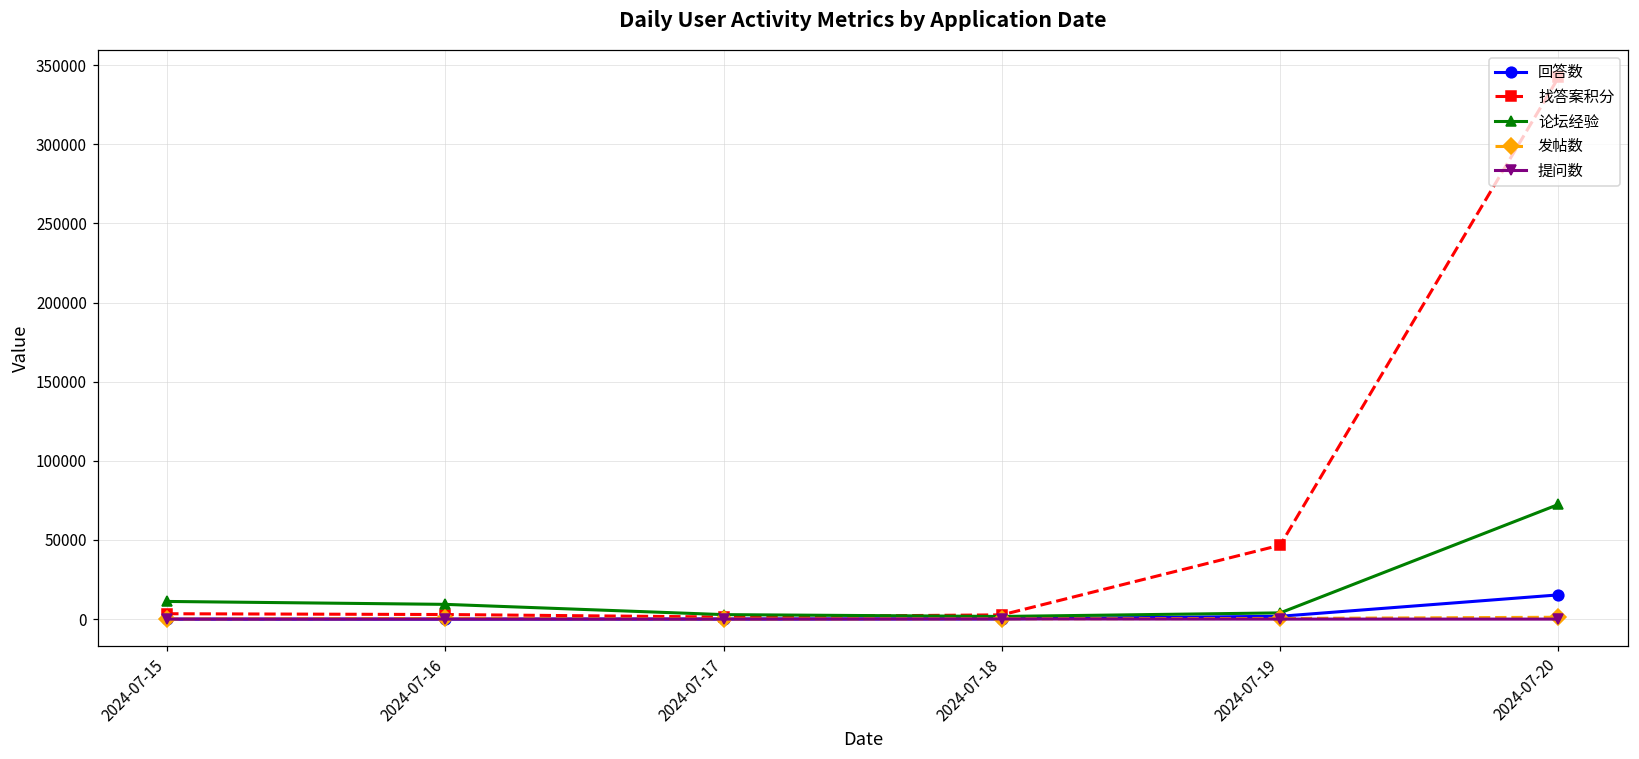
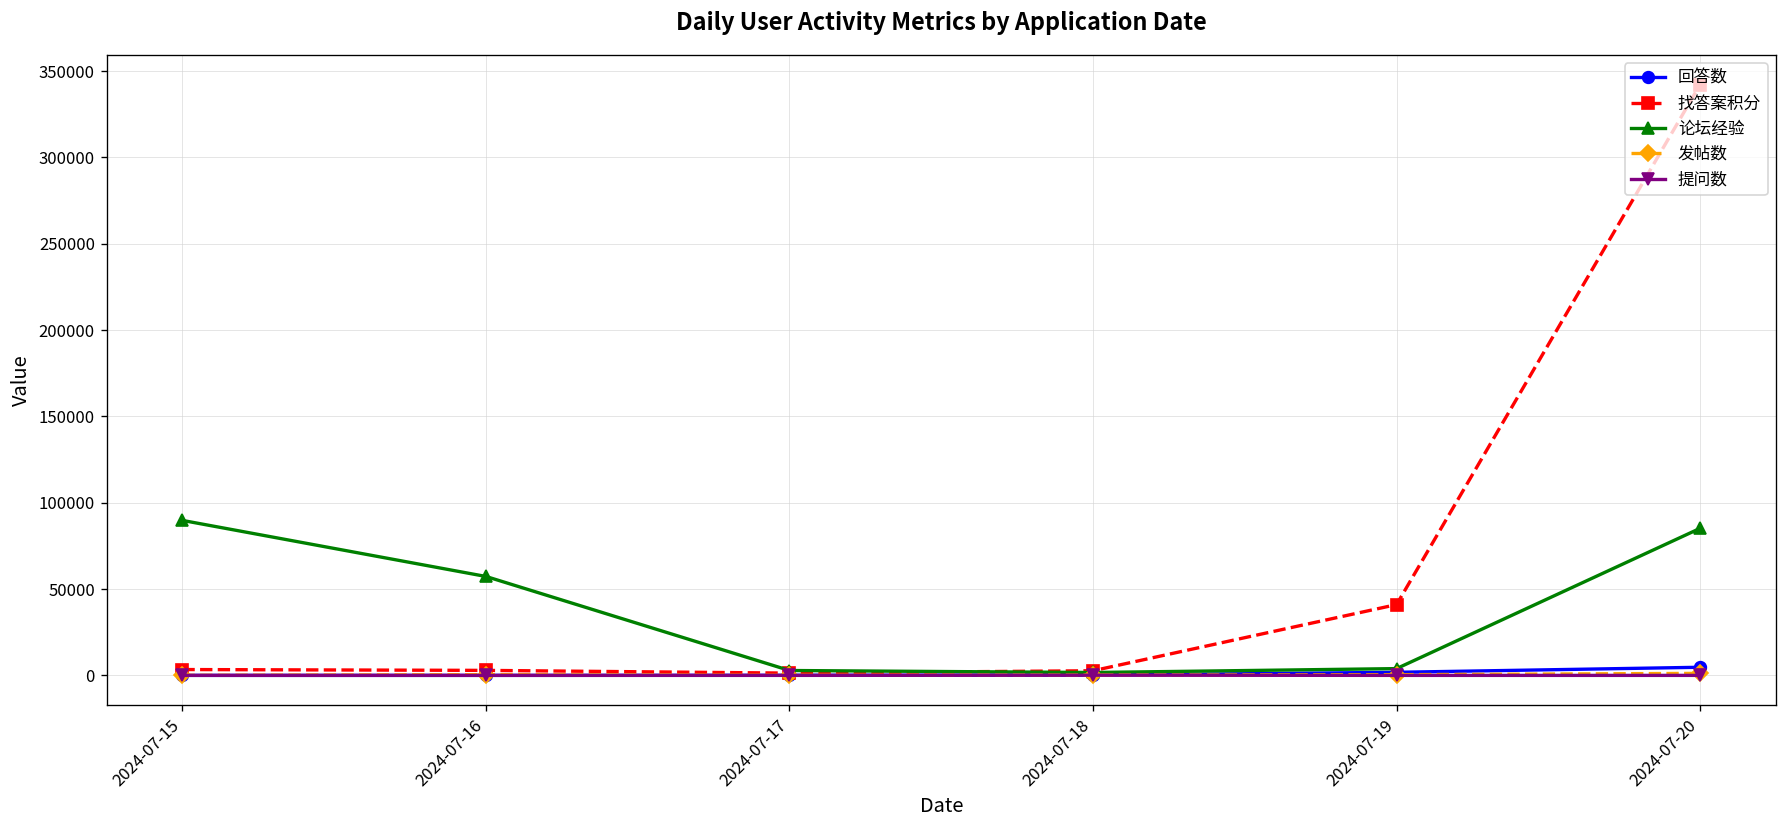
  {
    "回答数": {
-     "2024-07-20": 15000
+     "2024-07-20": 5000
    },
    "找答案积分": {
      "2024-07-15": 3000,
      "2024-07-16": 3000,
-     "2024-07-19": 47000
+     "2024-07-19": 41000
    },
    "论坛经验": {
-     "2024-07-15": 11000,
-     "2024-07-16": 9000,
+     "2024-07-15": 90000,
+     "2024-07-16": 57000,
      "2024-07-19": 4000,
-     "2024-07-20": 72000
+     "2024-07-20": 85000
    }
  }
